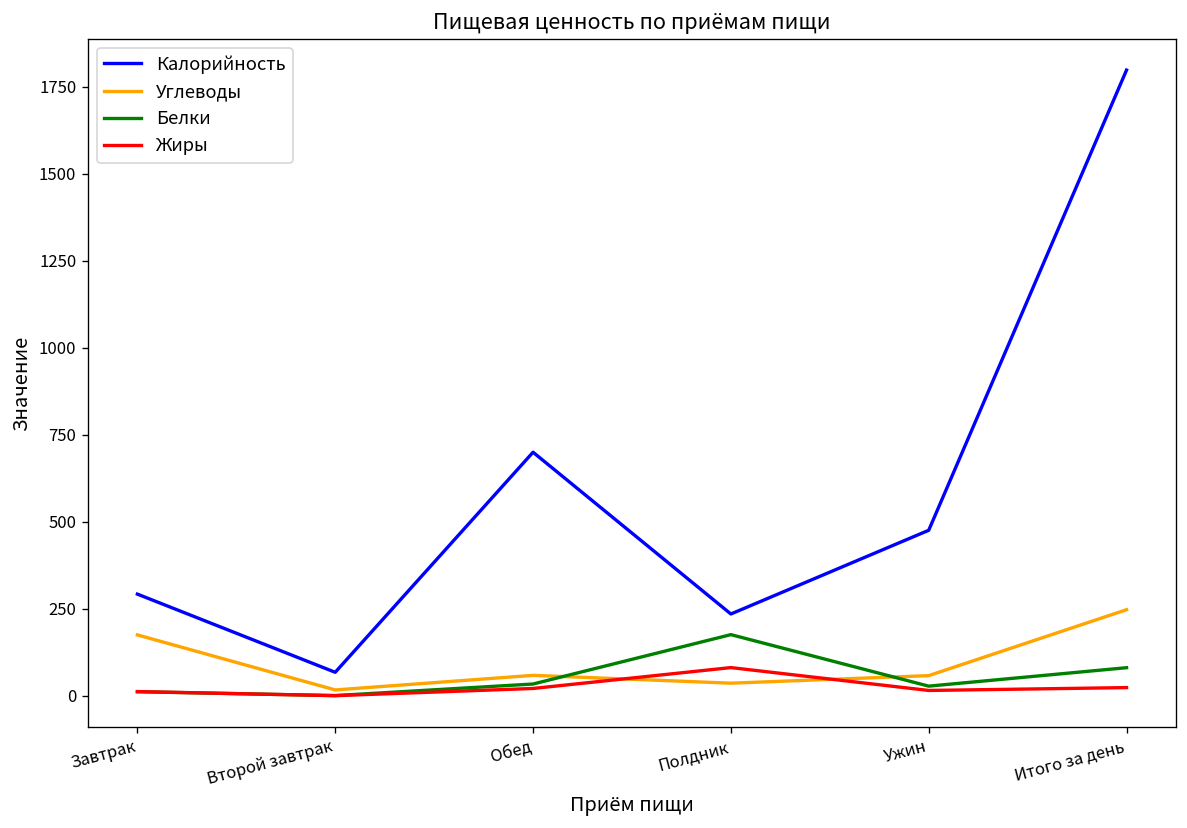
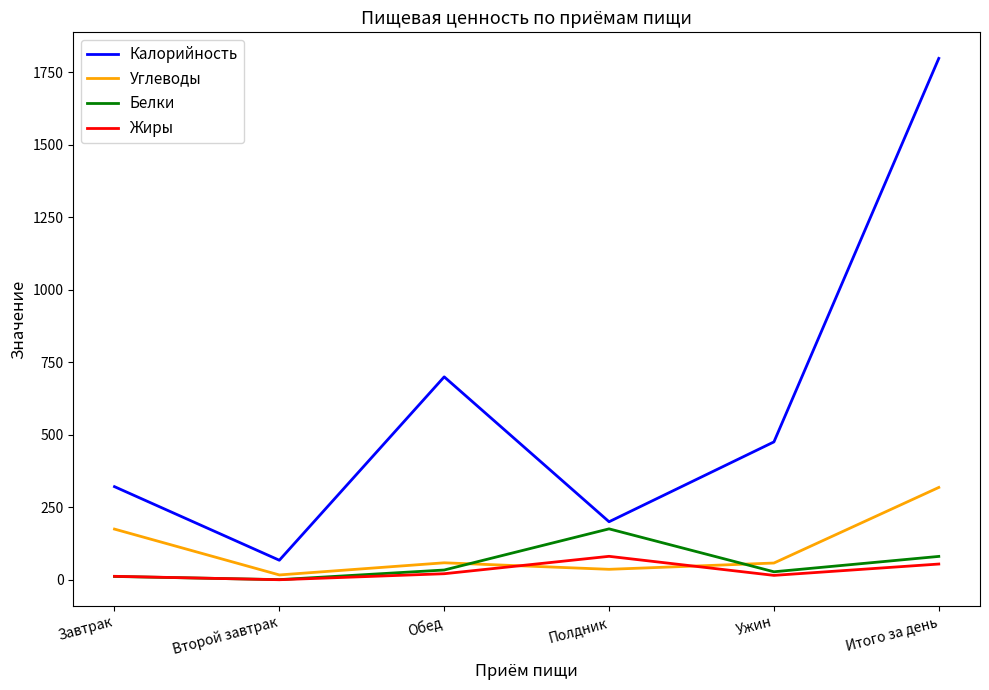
  {
    "Калорийность": {
-     "Завтрак": 290,
+     "Завтрак": 320,
      "Второй завтрак": 70,
      "Обед": 700,
-     "Полдник": 230,
+     "Полдник": 200,
      "Ужин": 480,
      "Итого за день": 1800
    },
    "Углеводы": {
      "Завтрак": 170,
      "Второй завтрак": 20,
      "Обед": 60,
      "Полдник": 40,
      "Ужин": 60,
-     "Итого за день": 250
+     "Итого за день": 320
    },
    "Белки": {
      "Обед": 30,
      "Полдник": 180,
      "Ужин": 30,
      "Итого за день": 80
    },
    "Жиры": {
      "Обед": 20,
      "Полдник": 80,
      "Ужин": 20,
-     "Итого за день": 20
+     "Итого за день": 50
    }
  }
